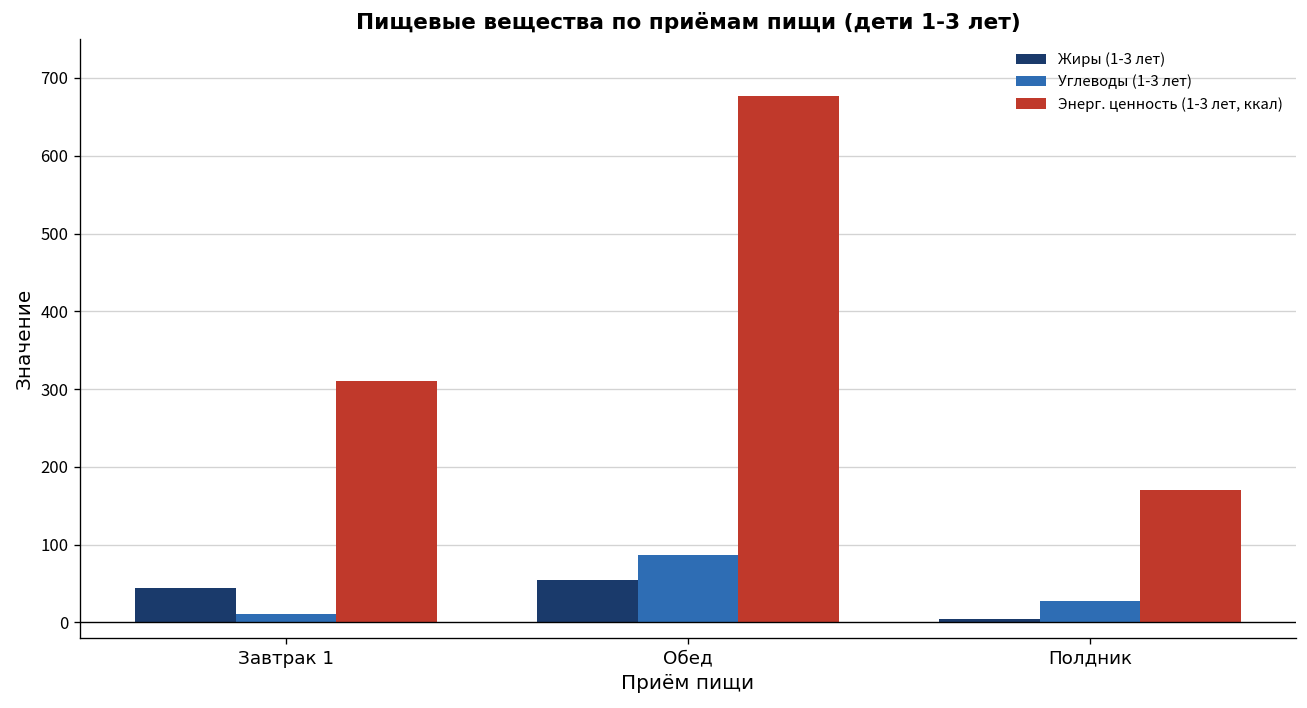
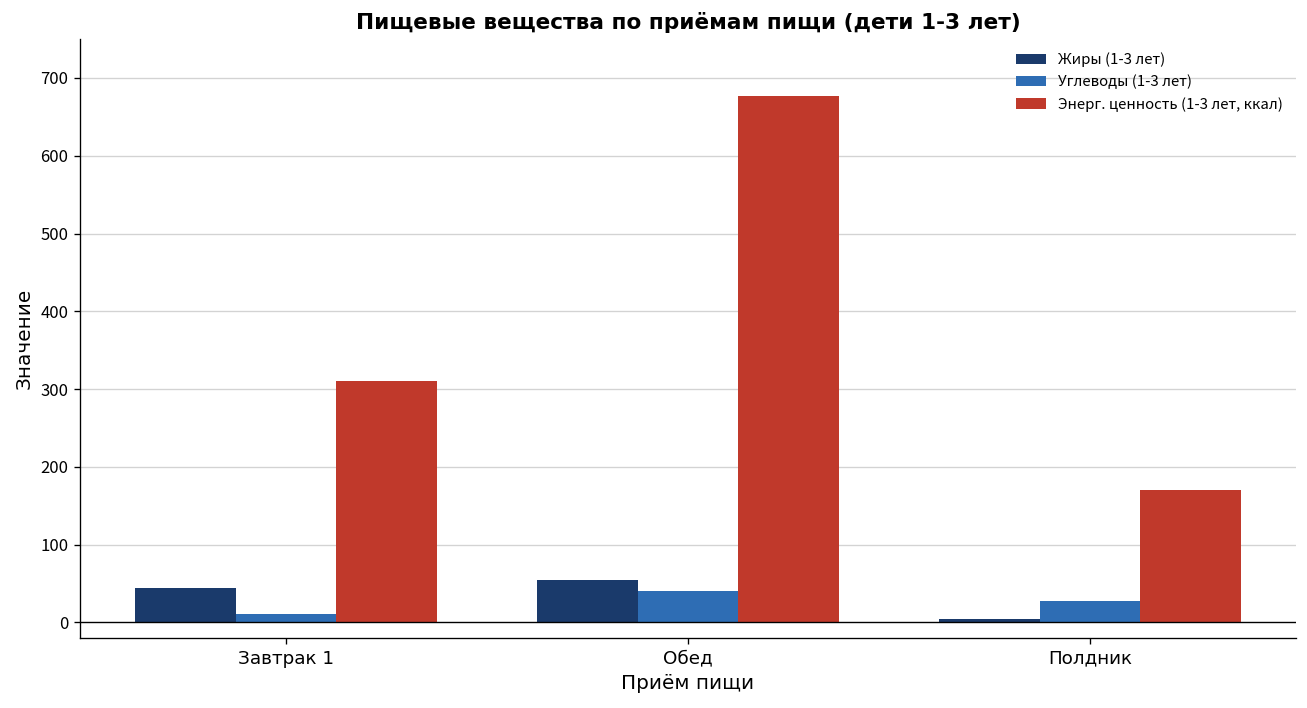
  {
    "Жиры (1-3 лет)": {
      "Завтрак 1": 40,
      "Обед": 50,
      "Полдник": 0
    },
    "Углеводы (1-3 лет)": {
      "Завтрак 1": 10,
-     "Обед": 90,
+     "Обед": 40,
      "Полдник": 30
    },
    "Энерг. ценность (1-3 лет, ккал)": {
      "Завтрак 1": 310,
      "Обед": 680,
      "Полдник": 170
    }
  }
